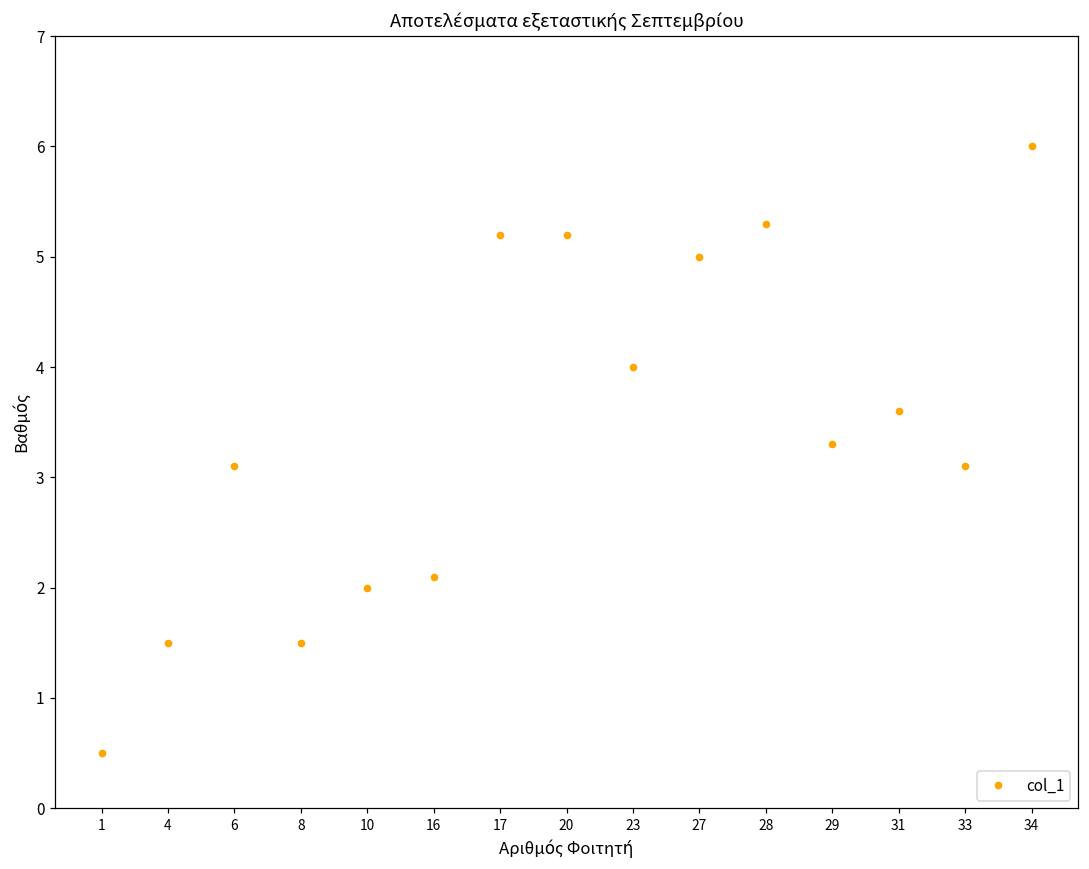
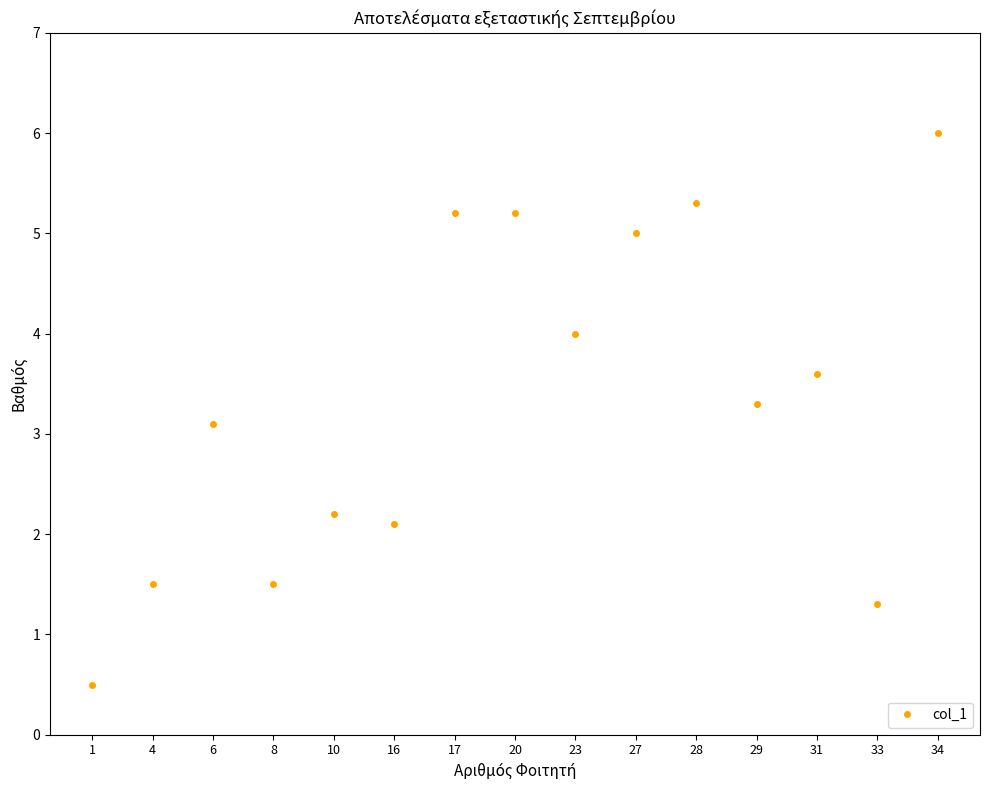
  {
    "1": 0.5,
    "4": 1.5,
    "6": 3.1,
    "8": 1.5,
-   "10": 2.0,
+   "10": 2.2,
    "16": 2.1,
    "17": 5.2,
    "20": 5.2,
    "23": 4.0,
    "27": 5.0,
    "28": 5.3,
    "29": 3.3,
    "31": 3.6,
-   "33": 3.1,
+   "33": 1.3,
    "34": 6.0
  }
